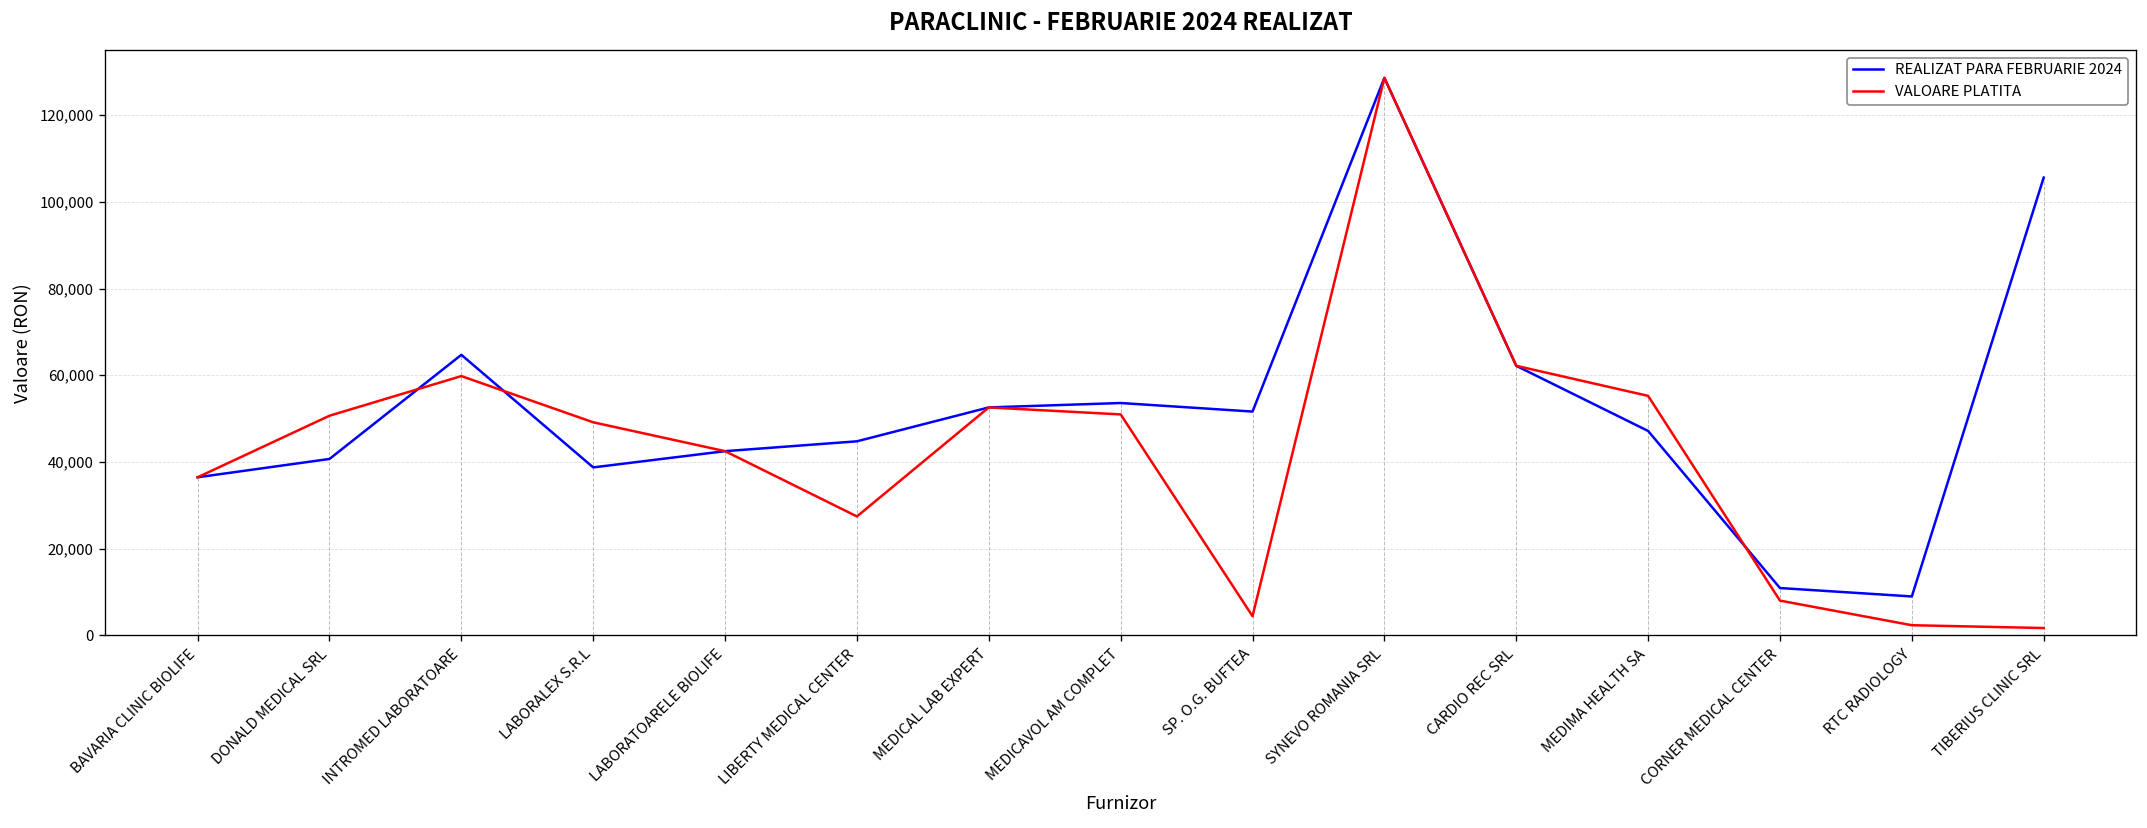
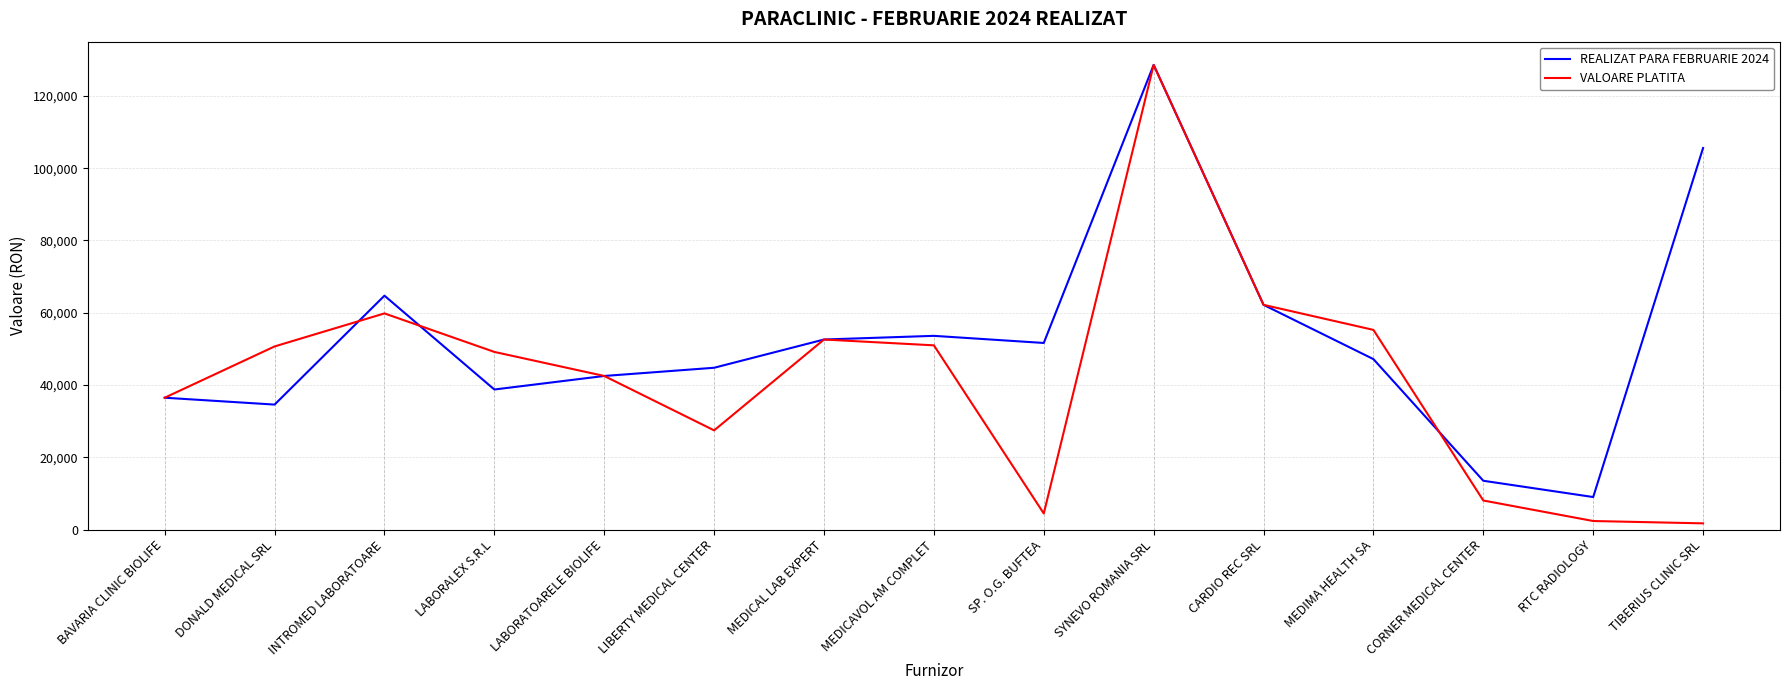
  {
    "REALIZAT PARA FEBRUARIE 2024": {
-     "DONALD MEDICAL SRL": "41,000",
+     "DONALD MEDICAL SRL": "35,000",
      "LABORALEX S.R.L": "39,000",
      "MEDIMA HEALTH SA": "47,000",
-     "CORNER MEDICAL CENTER": "11,000"
+     "CORNER MEDICAL CENTER": "13,000"
    },
    "VALOARE PLATITA": {
      "INTROMED LABORATOARE": "60,000",
      "LIBERTY MEDICAL CENTER": "27,000",
      "MEDICAVOL AM COMPLET": "51,000",
      "SP. O.G. BUFTEA": "4,000",
      "CORNER MEDICAL CENTER": "8,000",
      "RTC RADIOLOGY": "2,000",
      "TIBERIUS CLINIC SRL": "2,000"
    }
  }
